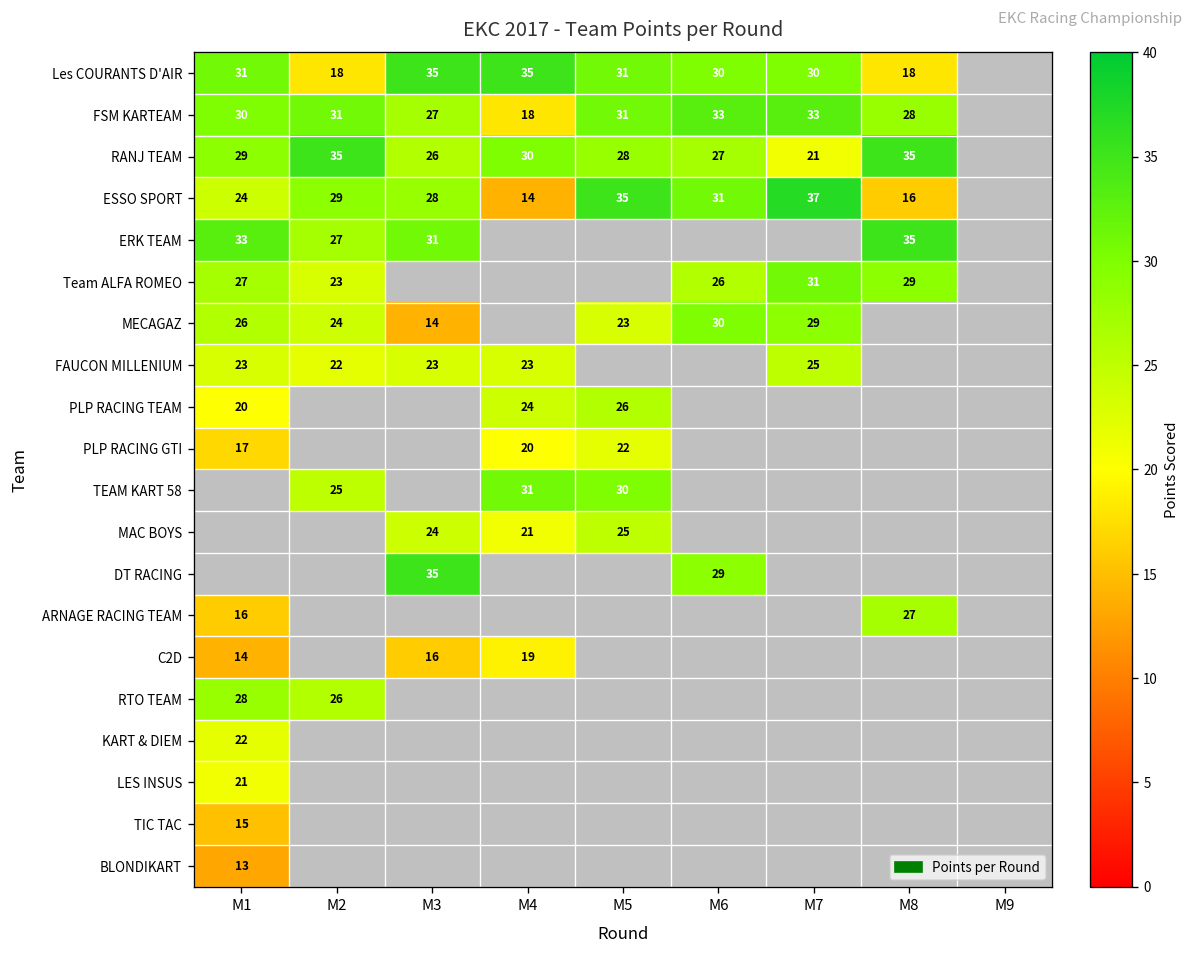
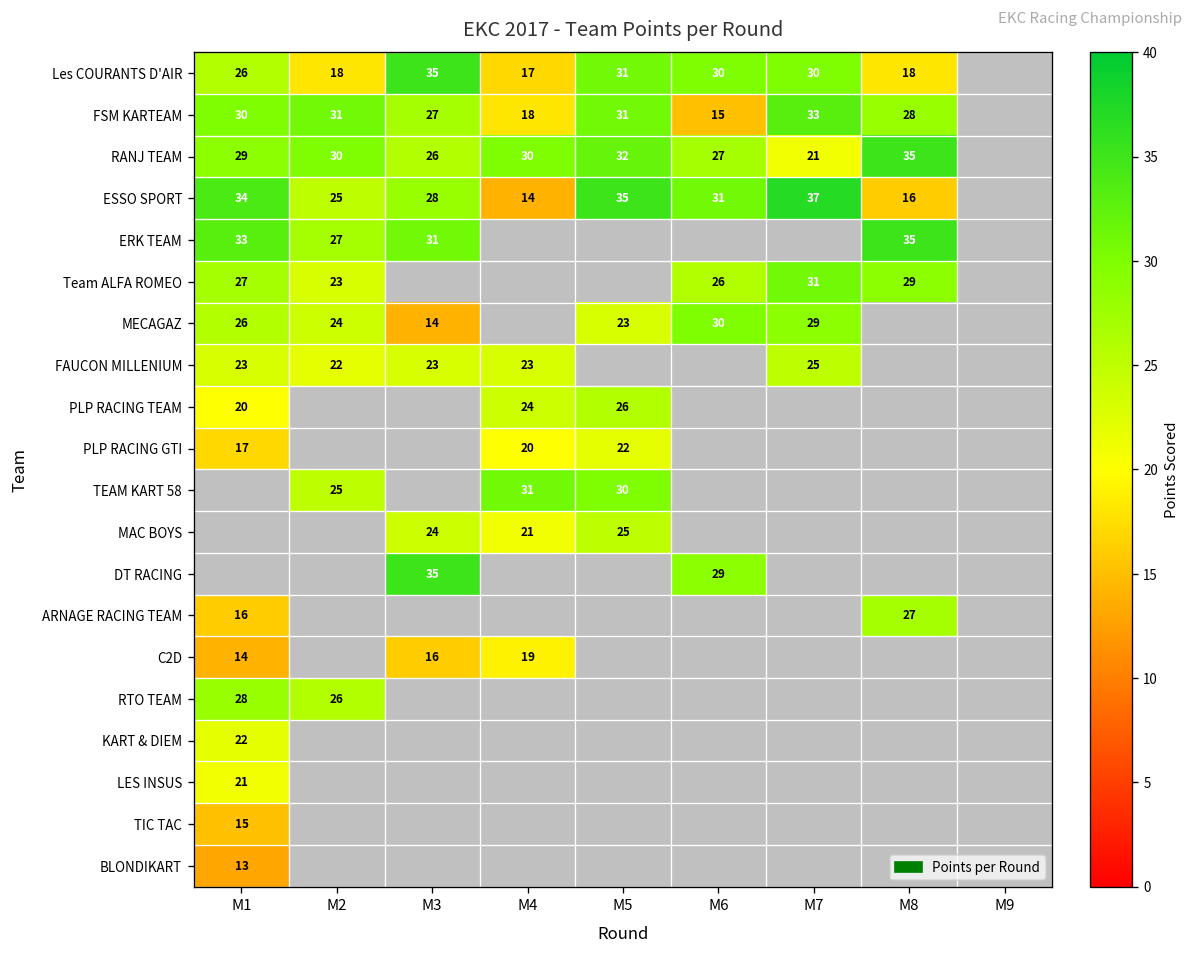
  {
    "Les COURANTS D'AIR": {
-     "M1": 31,
+     "M1": 26,
      "M2": 18,
      "M3": 35,
-     "M4": 35,
+     "M4": 17,
      "M5": 31,
      "M6": 30,
      "M7": 30,
      "M8": 18
    },
    "FSM KARTEAM": {
      "M1": 30,
      "M2": 31,
      "M3": 27,
      "M4": 18,
      "M5": 31,
-     "M6": 33,
+     "M6": 15,
      "M7": 33,
      "M8": 28
    },
    "RANJ TEAM": {
      "M1": 29,
-     "M2": 35,
+     "M2": 30,
      "M3": 26,
      "M4": 30,
-     "M5": 28,
+     "M5": 32,
      "M6": 27,
      "M7": 21,
      "M8": 35
    },
    "ESSO SPORT": {
-     "M1": 24,
-     "M2": 29,
+     "M1": 34,
+     "M2": 25,
      "M3": 28,
      "M4": 14,
      "M5": 35,
      "M6": 31,
      "M7": 37,
      "M8": 16
    },
    "ERK TEAM": {
      "M1": 33,
      "M2": 27,
      "M3": 31,
      "M8": 35
    },
    "Team ALFA ROMEO": {
      "M1": 27,
      "M2": 23,
      "M6": 26,
      "M7": 31,
      "M8": 29
    },
    "MECAGAZ": {
      "M1": 26,
      "M2": 24,
      "M3": 14,
      "M5": 23,
      "M6": 30,
      "M7": 29
    },
    "FAUCON MILLENIUM": {
      "M1": 23,
      "M2": 22,
      "M3": 23,
      "M4": 23,
      "M7": 25
    },
    "PLP RACING TEAM": {
      "M1": 20,
      "M4": 24,
      "M5": 26
    },
    "PLP RACING GTI": {
      "M1": 17,
      "M4": 20,
      "M5": 22
    },
    "TEAM KART 58": {
      "M2": 25,
      "M4": 31,
      "M5": 30
    },
    "MAC BOYS": {
      "M3": 24,
      "M4": 21,
      "M5": 25
    },
    "DT RACING": {
      "M3": 35,
      "M6": 29
    },
    "ARNAGE RACING TEAM": {
      "M1": 16,
      "M8": 27
    },
    "C2D": {
      "M1": 14,
      "M3": 16,
      "M4": 19
    },
    "RTO TEAM": {
      "M1": 28,
      "M2": 26
    },
    "KART & DIEM": {
      "M1": 22
    },
    "LES INSUS": {
      "M1": 21
    },
    "TIC TAC": {
      "M1": 15
    },
    "BLONDIKART": {
      "M1": 13
    }
  }
